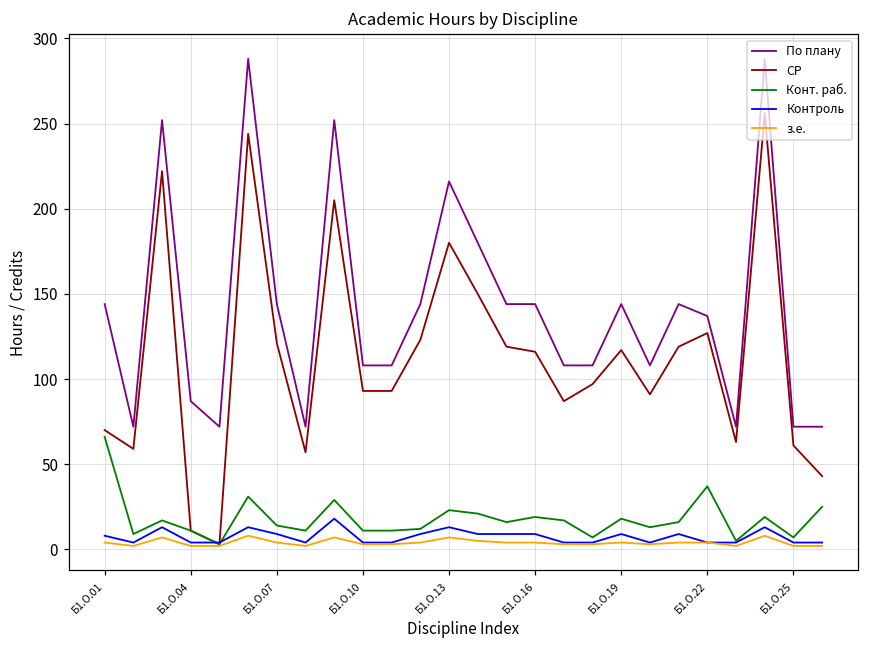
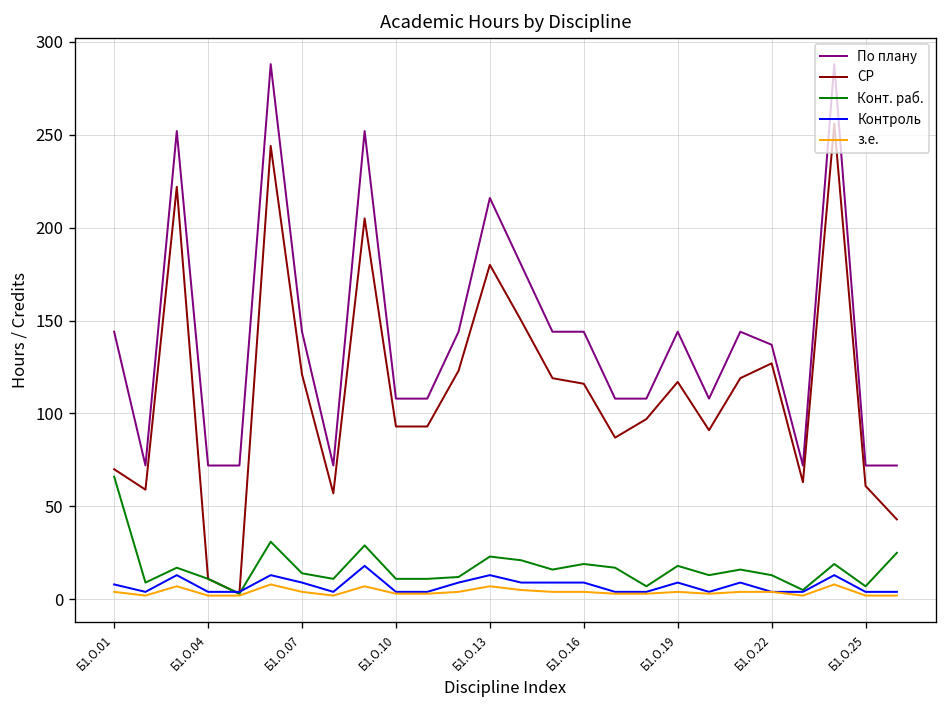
  {
    "По плану": {
      "Б1.О.01": 144,
-     "Б1.О.04": 87,
+     "Б1.О.04": 72,
      "Б1.О.07": 144,
      "Б1.О.10": 108,
      "Б1.О.13": 216,
      "Б1.О.16": 144,
      "Б1.О.19": 144,
      "Б1.О.22": 137,
      "Б1.О.25": 72
    },
    "СР": {
      "Б1.О.01": 70,
      "Б1.О.07": 121,
      "Б1.О.10": 93,
      "Б1.О.13": 180,
      "Б1.О.16": 116,
      "Б1.О.19": 117,
      "Б1.О.22": 127,
      "Б1.О.25": 61
    },
    "Конт. раб.": {
      "Б1.О.01": 66,
      "Б1.О.07": 14,
      "Б1.О.10": 11,
      "Б1.О.13": 23,
      "Б1.О.16": 19,
      "Б1.О.19": 18,
-     "Б1.О.22": 37,
+     "Б1.О.22": 13,
      "Б1.О.25": 7
    },
    "Контроль": {
      "Б1.О.01": 8,
      "Б1.О.04": 4,
      "Б1.О.07": 9,
      "Б1.О.13": 13,
      "Б1.О.16": 9,
      "Б1.О.19": 9,
      "Б1.О.25": 4
    },
    "з.е.": {
      "Б1.О.01": 4,
      "Б1.О.04": 2,
      "Б1.О.07": 4,
      "Б1.О.13": 7,
      "Б1.О.16": 4,
      "Б1.О.19": 4,
      "Б1.О.25": 2
    }
  }
